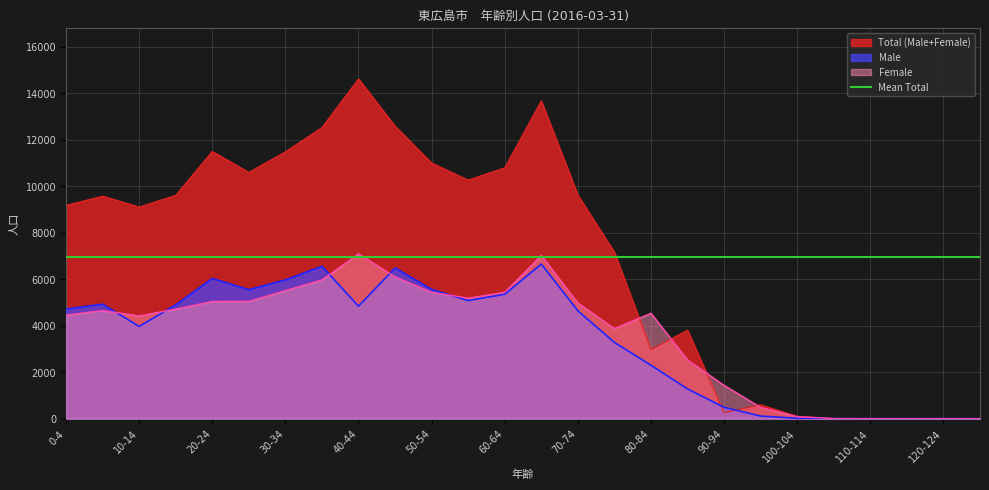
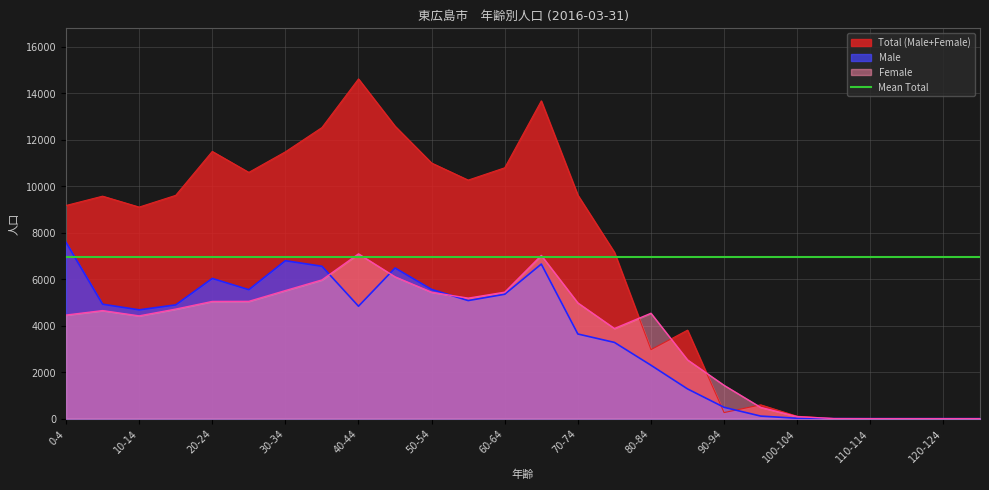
  {
    "Total (Male+Female)": {
      "0-4": 9200,
      "10-14": 9100,
      "20-24": 11500,
      "30-34": 11500,
      "40-44": 14600,
      "50-54": 11000,
      "60-64": 10800,
      "70-74": 9600,
      "80-84": 3000,
      "90-94": 300
    },
    "Male": {
-     "0-4": 4700,
-     "10-14": 4000,
+     "0-4": 7600,
+     "10-14": 4700,
      "20-24": 6000,
-     "30-34": 6000,
+     "30-34": 6800,
      "40-44": 4800,
      "50-54": 5600,
-     "70-74": 4600,
+     "70-74": 3600,
      "80-84": 2300,
      "90-94": 500
    },
    "Female": {
      "0-4": 4500,
      "10-14": 4400,
      "20-24": 5000,
      "30-34": 5500,
      "40-44": 7100,
      "50-54": 5400,
      "70-74": 5000,
      "80-84": 4500,
      "90-94": 1400
    }
  }
